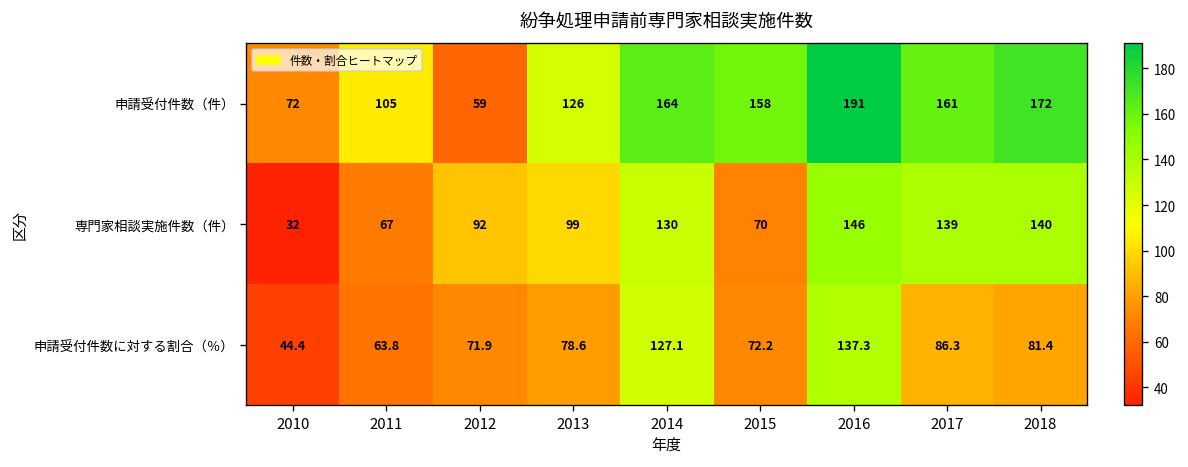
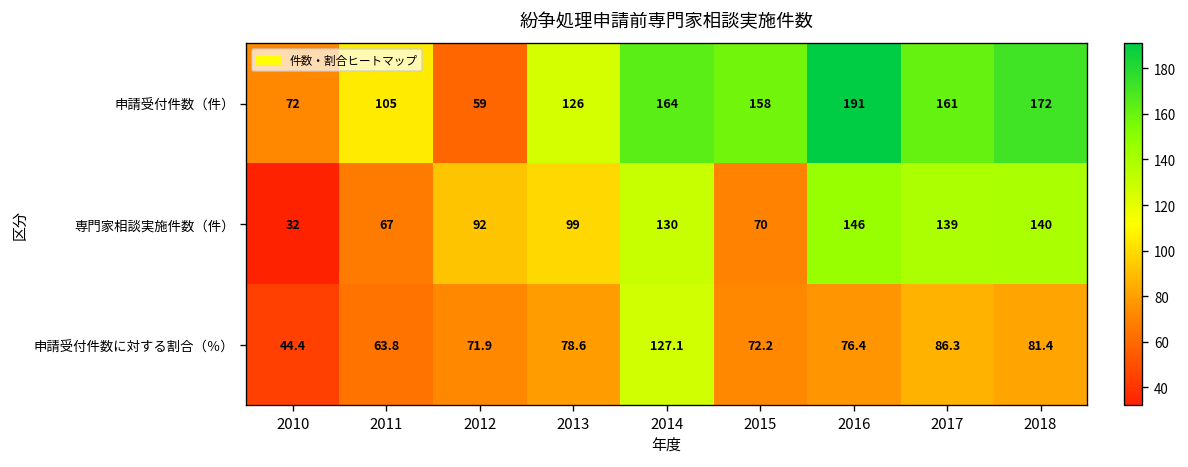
  {
    "申請受付件数（件）": {
      "2010": 72,
      "2011": 105,
      "2012": 59,
      "2013": 126,
      "2014": 164,
      "2015": 158,
      "2016": 191,
      "2017": 161,
      "2018": 172
    },
    "専門家相談実施件数（件）": {
      "2010": 32,
      "2011": 67,
      "2012": 92,
      "2013": 99,
      "2014": 130,
      "2015": 70,
      "2016": 146,
      "2017": 139,
      "2018": 140
    },
    "申請受付件数に対する割合（％）": {
      "2010": 44.4,
      "2011": 63.8,
      "2012": 71.9,
      "2013": 78.6,
      "2014": 127.1,
      "2015": 72.2,
-     "2016": 137.3,
+     "2016": 76.4,
      "2017": 86.3,
      "2018": 81.4
    }
  }
